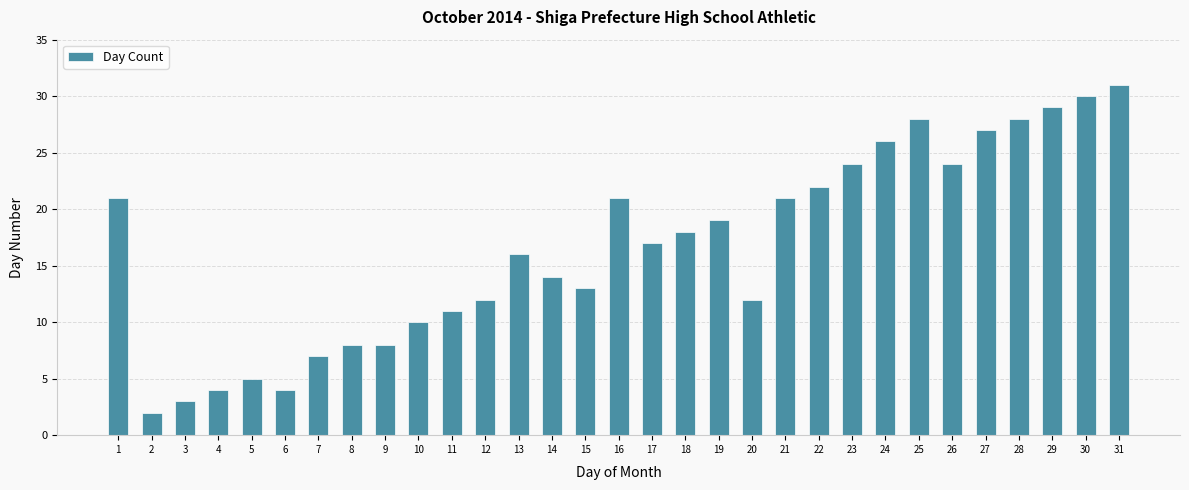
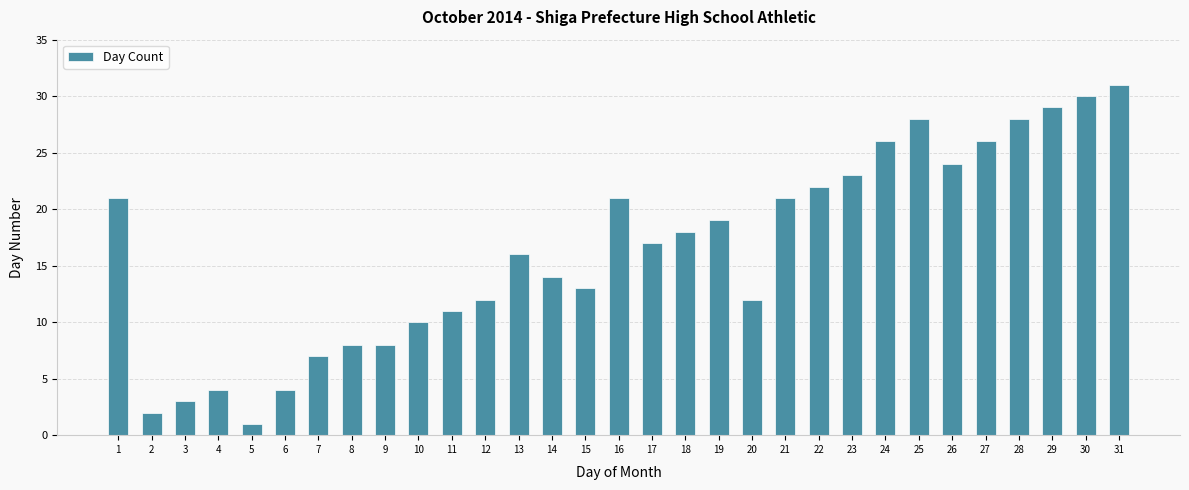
  {
    "1": 21,
    "2": 2,
    "3": 3,
    "4": 4,
-   "5": 5,
+   "5": 1,
    "6": 4,
    "7": 7,
    "8": 8,
    "9": 8,
    "10": 10,
    "11": 11,
    "12": 12,
    "13": 16,
    "14": 14,
    "15": 13,
    "16": 21,
    "17": 17,
    "18": 18,
    "19": 19,
    "20": 12,
    "21": 21,
    "22": 22,
-   "23": 24,
+   "23": 23,
    "24": 26,
    "25": 28,
    "26": 24,
-   "27": 27,
+   "27": 26,
    "28": 28,
    "29": 29,
    "30": 30,
    "31": 31
  }
